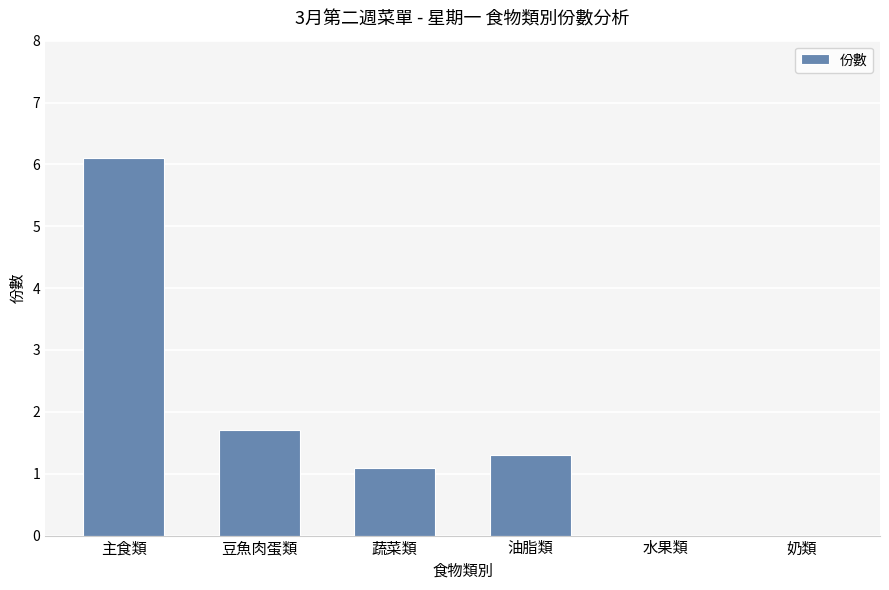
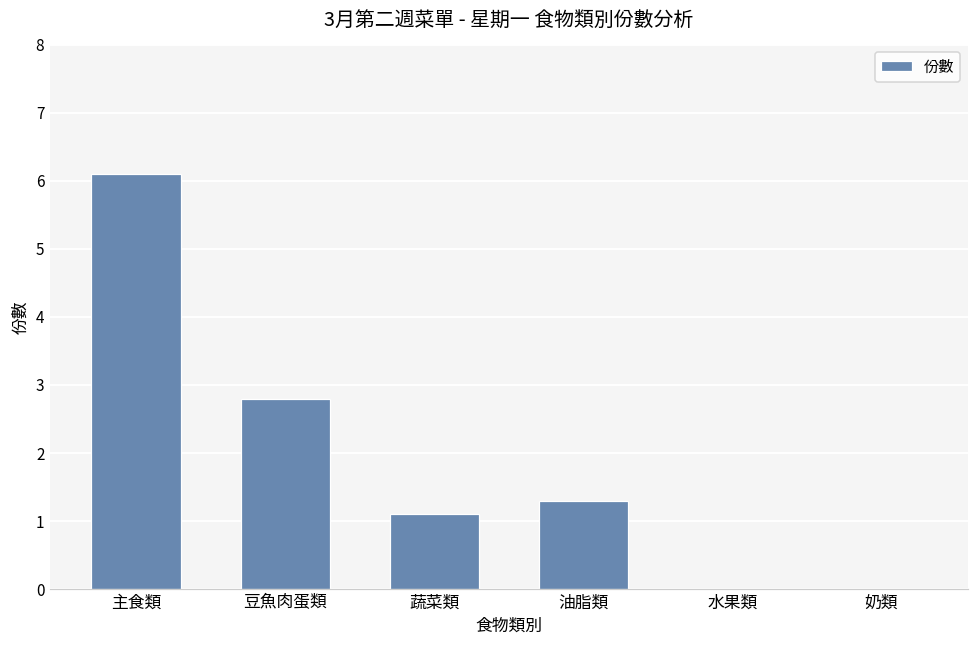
  {
    "主食類": 6.1,
-   "豆魚肉蛋類": 1.7,
+   "豆魚肉蛋類": 2.8,
    "蔬菜類": 1.1,
    "油脂類": 1.3,
    "水果類": 0.0,
    "奶類": 0.0
  }
